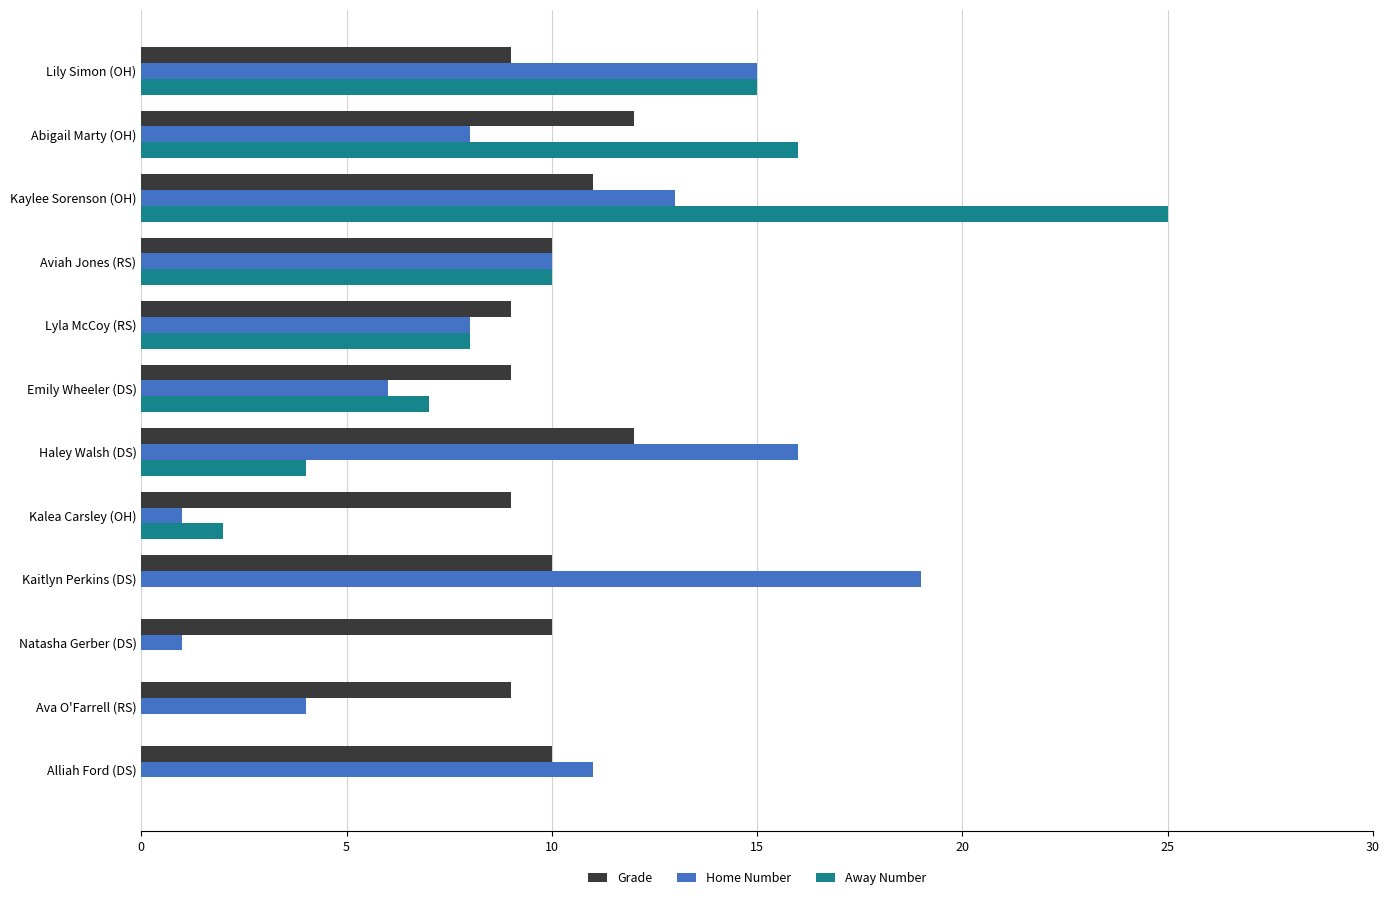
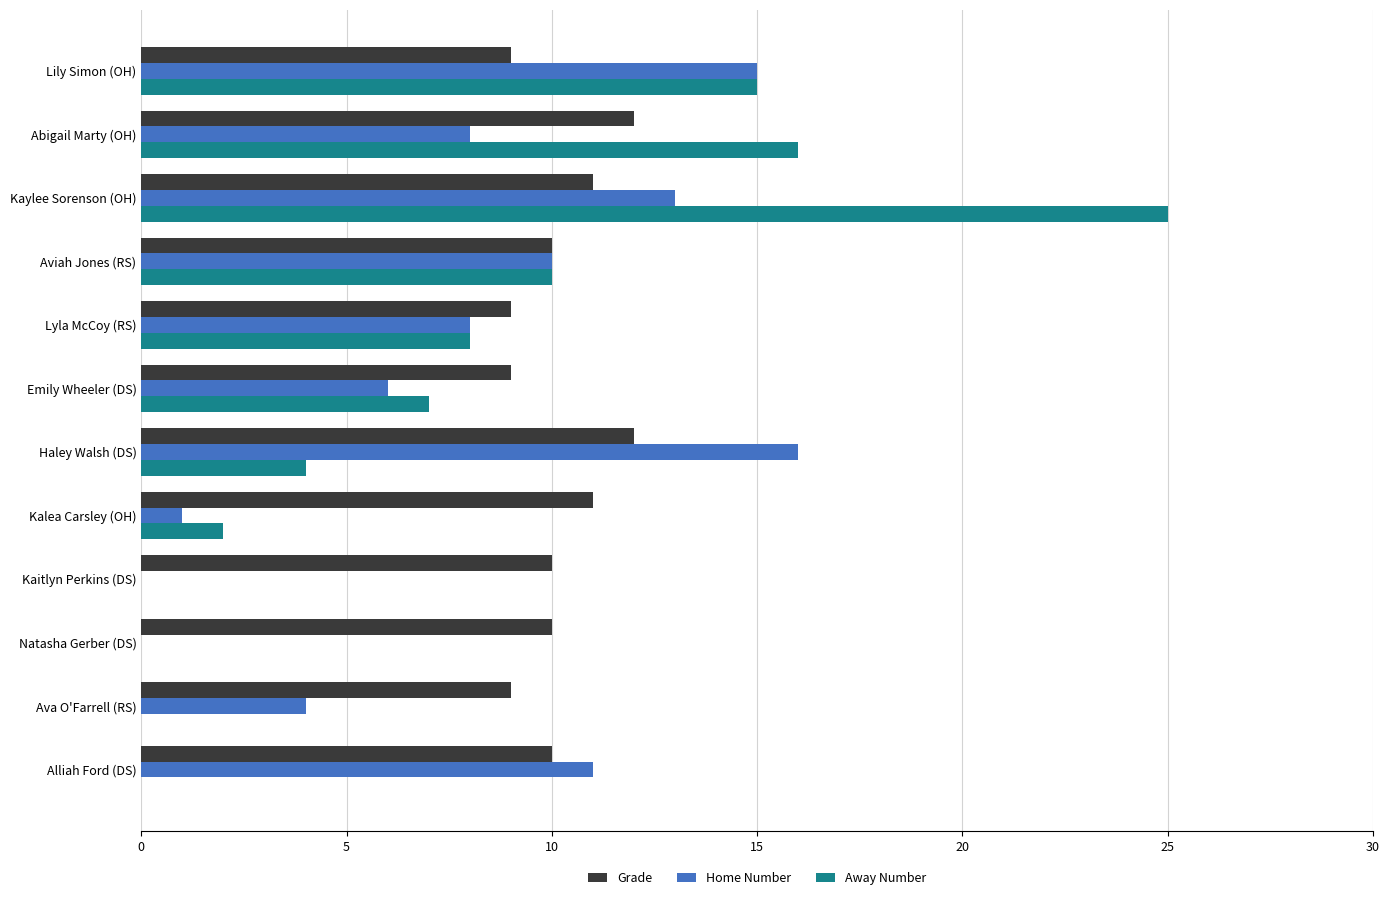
  {
    "Grade": {
      "Lily Simon (OH)": 9,
      "Abigail Marty (OH)": 12,
      "Kaylee Sorenson (OH)": 11,
      "Aviah Jones (RS)": 10,
      "Lyla McCoy (RS)": 9,
      "Emily Wheeler (DS)": 9,
      "Haley Walsh (DS)": 12,
-     "Kalea Carsley (OH)": 9,
+     "Kalea Carsley (OH)": 11,
      "Kaitlyn Perkins (DS)": 10,
      "Natasha Gerber (DS)": 10,
      "Ava O'Farrell (RS)": 9,
      "Alliah Ford (DS)": 10
    },
    "Home Number": {
      "Lily Simon (OH)": 15,
      "Abigail Marty (OH)": 8,
      "Kaylee Sorenson (OH)": 13,
      "Aviah Jones (RS)": 10,
      "Lyla McCoy (RS)": 8,
      "Emily Wheeler (DS)": 6,
      "Haley Walsh (DS)": 16,
      "Kalea Carsley (OH)": 1,
-     "Kaitlyn Perkins (DS)": 19,
-     "Natasha Gerber (DS)": 1,
+     "Kaitlyn Perkins (DS)": 0,
+     "Natasha Gerber (DS)": 0,
      "Ava O'Farrell (RS)": 4,
      "Alliah Ford (DS)": 11
    },
    "Away Number": {
      "Lily Simon (OH)": 15,
      "Abigail Marty (OH)": 16,
      "Kaylee Sorenson (OH)": 25,
      "Aviah Jones (RS)": 10,
      "Lyla McCoy (RS)": 8,
      "Emily Wheeler (DS)": 7,
      "Haley Walsh (DS)": 4,
      "Kalea Carsley (OH)": 2,
      "Kaitlyn Perkins (DS)": 0,
      "Natasha Gerber (DS)": 0,
      "Ava O'Farrell (RS)": 0,
      "Alliah Ford (DS)": 0
    }
  }
